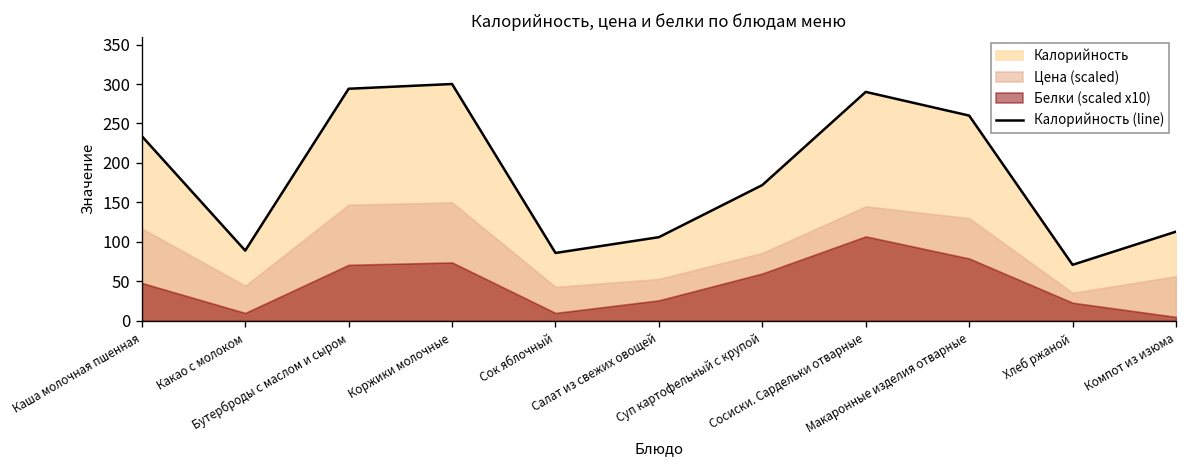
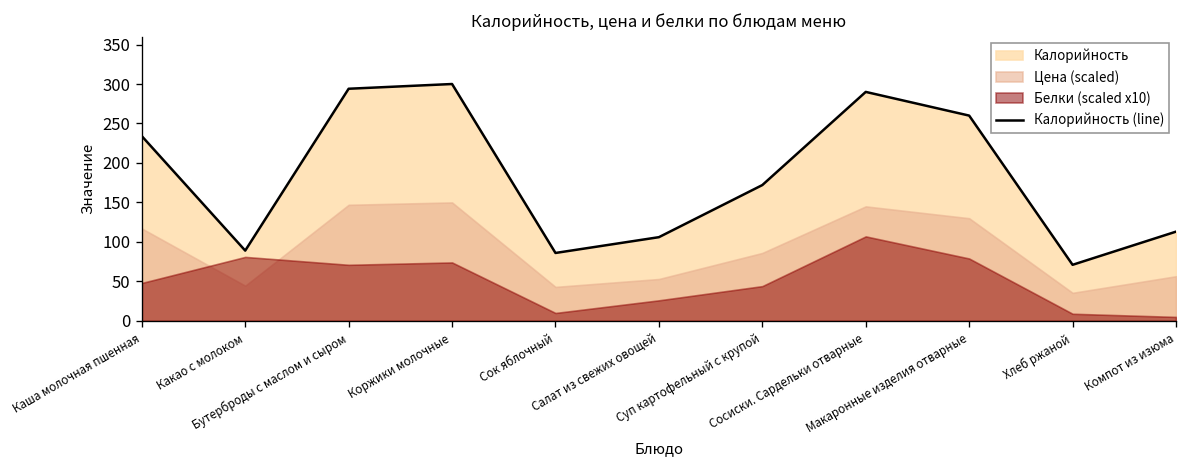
  {
    "Белки (scaled x10)": {
      "Каша молочная пшенная": 50,
-     "Какао с молоком": 10,
+     "Какао с молоком": 80,
      "Бутерброды с маслом и сыром": 70,
      "Коржики молочные": 70,
      "Сок яблочный": 10,
      "Салат из свежих овощей": 30,
-     "Суп картофельный с крупой": 60,
+     "Суп картофельный с крупой": 40,
      "Сосиски. Сардельки отварные": 110,
      "Макаронные изделия отварные": 80,
-     "Хлеб ржаной": 20,
+     "Хлеб ржаной": 10,
      "Компот из изюма": 10
    }
  }
